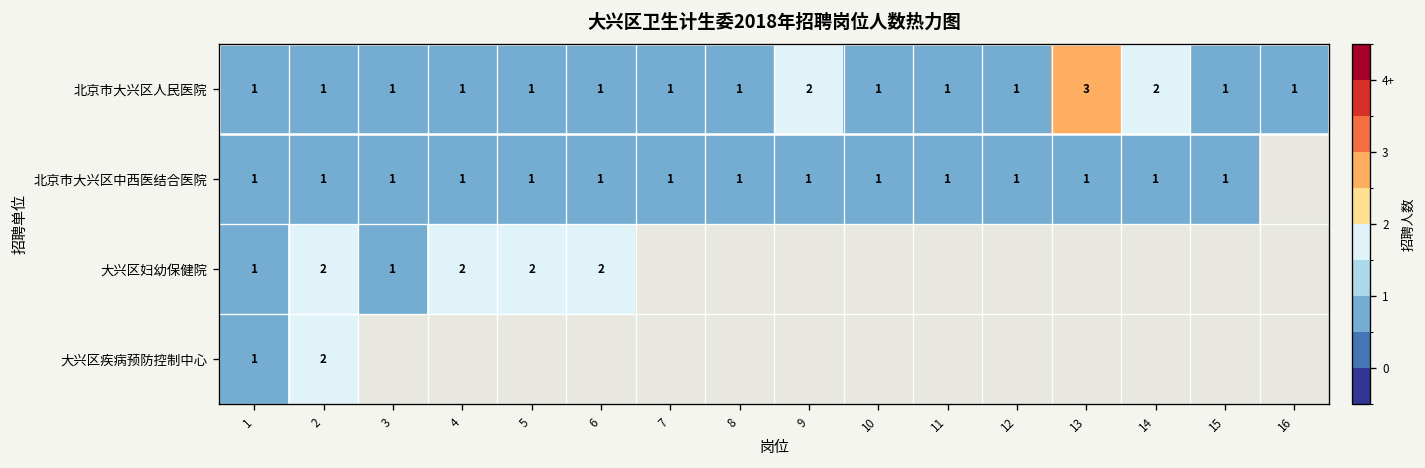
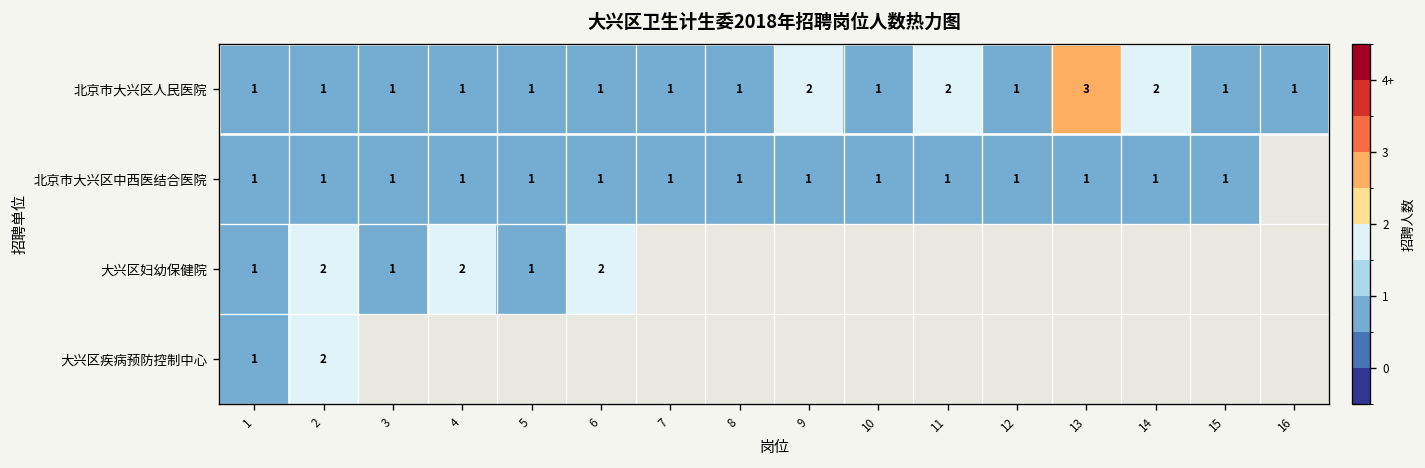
  {
    "北京市大兴区人民医院": {
      "1": 1,
      "2": 1,
      "3": 1,
      "4": 1,
      "5": 1,
      "6": 1,
      "7": 1,
      "8": 1,
      "9": 2,
      "10": 1,
-     "11": 1,
+     "11": 2,
      "12": 1,
      "13": 3,
      "14": 2,
      "15": 1,
      "16": 1
    },
    "北京市大兴区中西医结合医院": {
      "1": 1,
      "2": 1,
      "3": 1,
      "4": 1,
      "5": 1,
      "6": 1,
      "7": 1,
      "8": 1,
      "9": 1,
      "10": 1,
      "11": 1,
      "12": 1,
      "13": 1,
      "14": 1,
      "15": 1
    },
    "大兴区妇幼保健院": {
      "1": 1,
      "2": 2,
      "3": 1,
      "4": 2,
-     "5": 2,
+     "5": 1,
      "6": 2
    },
    "大兴区疾病预防控制中心": {
      "1": 1,
      "2": 2
    }
  }
